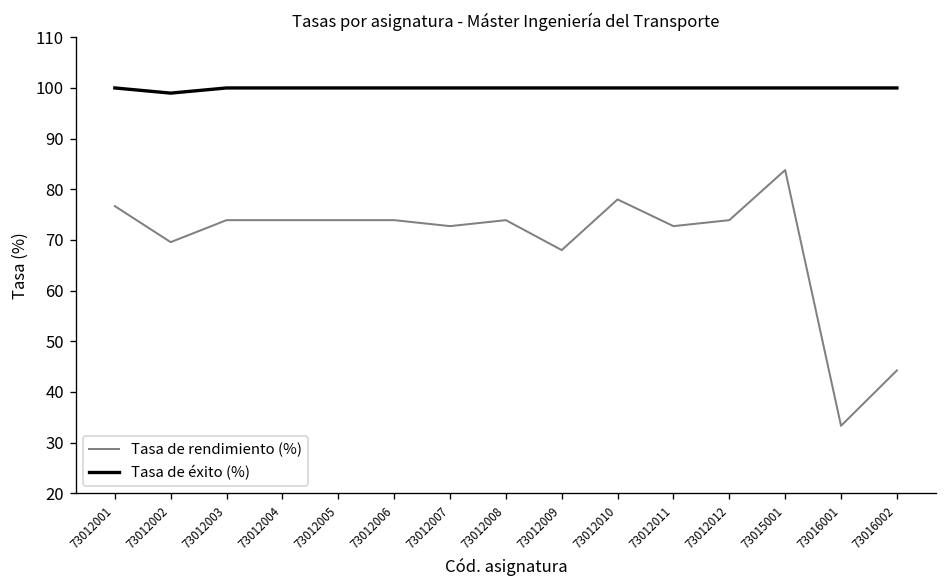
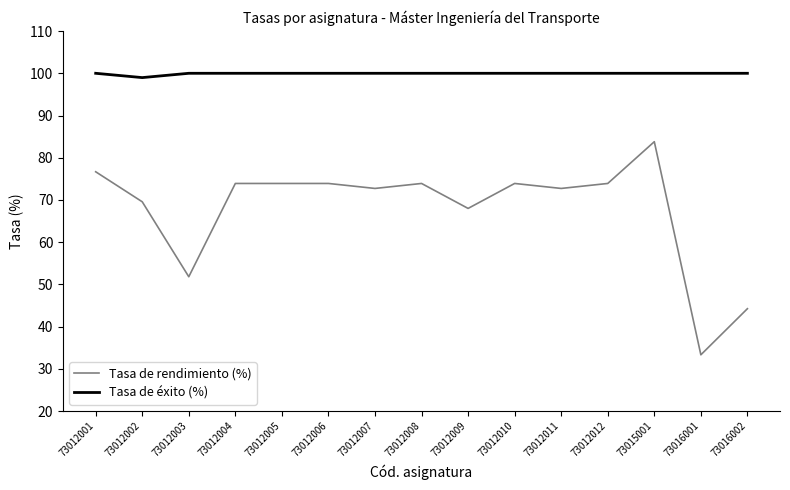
  {
    "Tasa de rendimiento (%)": {
      "73012001": 77,
      "73012002": 70,
-     "73012003": 74,
+     "73012003": 52,
      "73012004": 74,
      "73012005": 74,
      "73012006": 74,
      "73012007": 73,
      "73012008": 74,
      "73012009": 68,
-     "73012010": 78,
+     "73012010": 74,
      "73012011": 73,
      "73012012": 74,
      "73015001": 84,
      "73016001": 33,
      "73016002": 44
    },
    "Tasa de éxito (%)": {
      "73012001": 100,
      "73012002": 99,
      "73012003": 100,
      "73012004": 100,
      "73012005": 100,
      "73012006": 100,
      "73012007": 100,
      "73012008": 100,
      "73012009": 100,
      "73012010": 100,
      "73012011": 100,
      "73012012": 100,
      "73015001": 100,
      "73016001": 100,
      "73016002": 100
    }
  }
